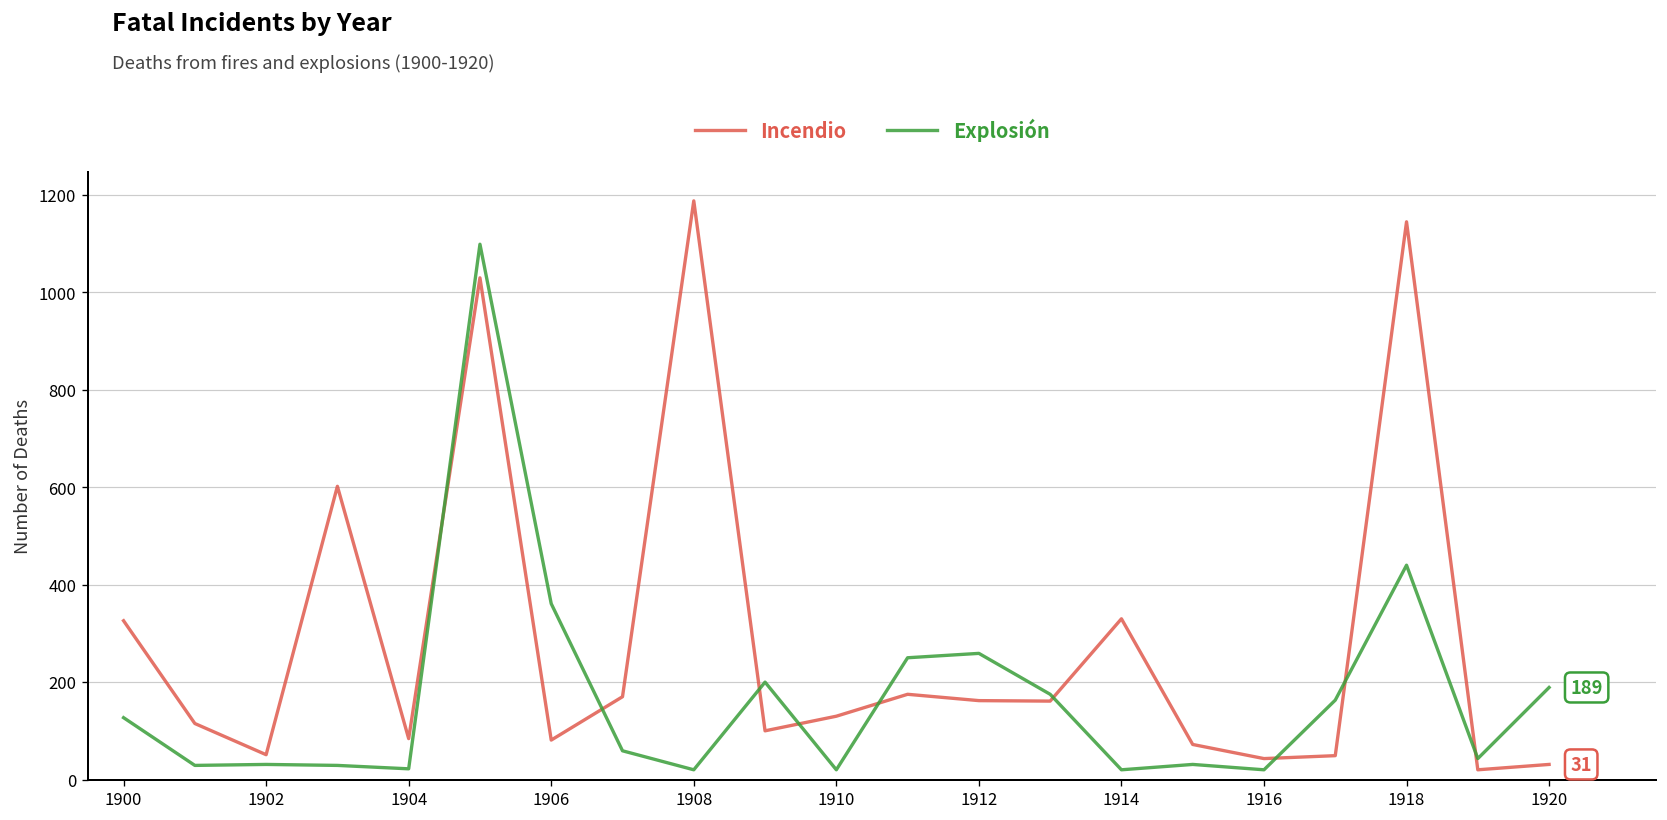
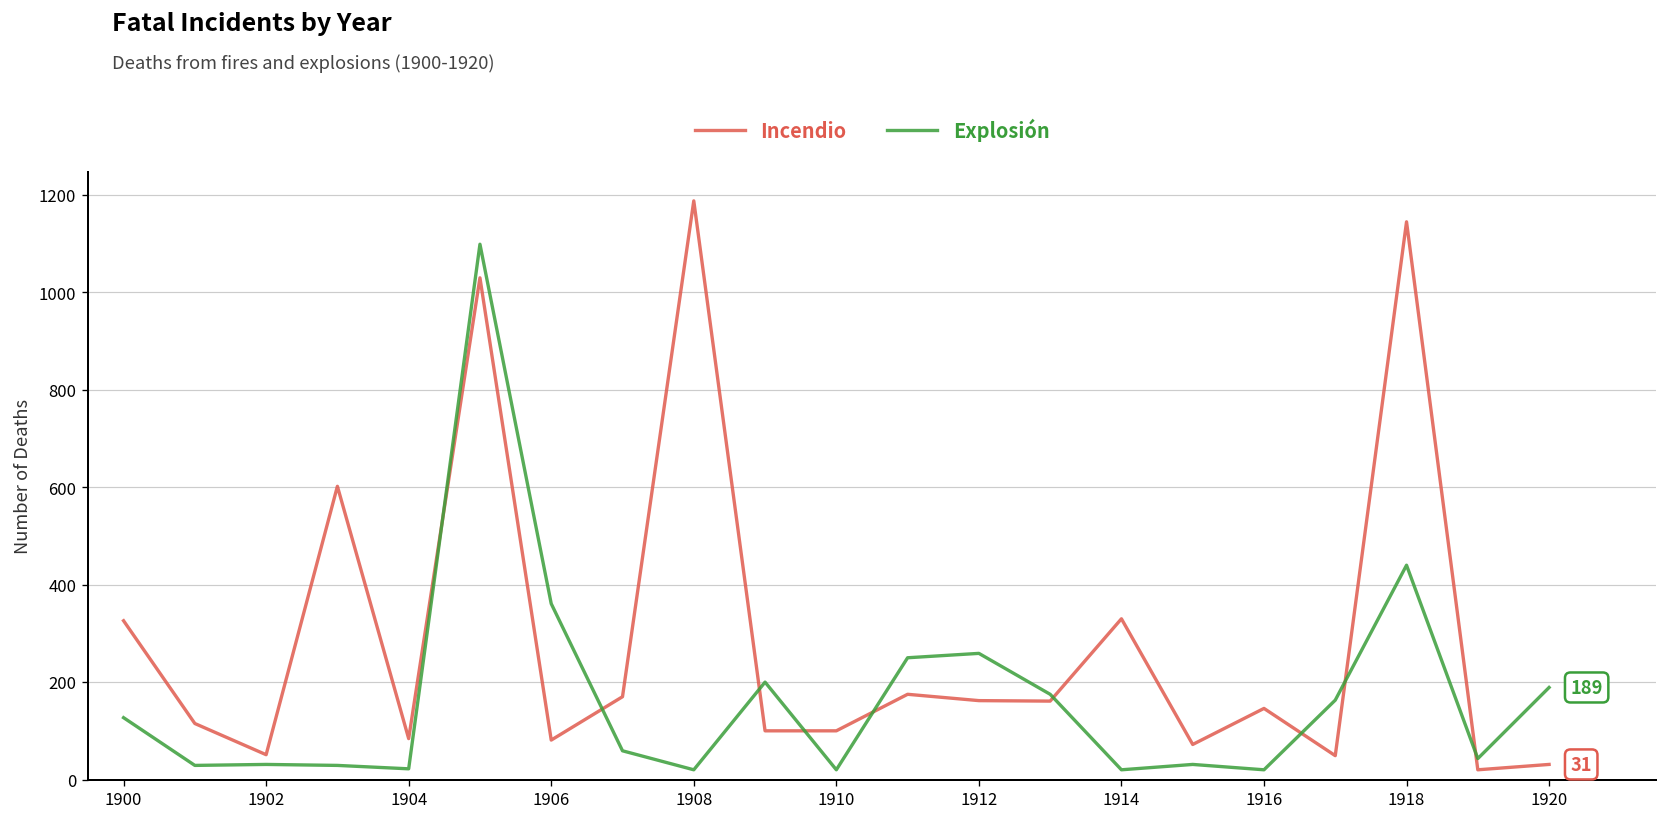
  {
    "Incendio": {
      "1900": 330,
      "1902": 50,
      "1904": 80,
      "1906": 80,
      "1908": 1190,
-     "1910": 130,
+     "1910": 100,
      "1912": 160,
      "1914": 330,
-     "1916": 40,
+     "1916": 150,
      "1918": 1150
    },
    "Explosión": {
      "1900": 130,
      "1902": 30,
      "1904": 20,
      "1906": 360,
      "1908": 20,
      "1910": 20,
      "1912": 260,
      "1914": 20,
      "1916": 20,
      "1918": 440
    }
  }
